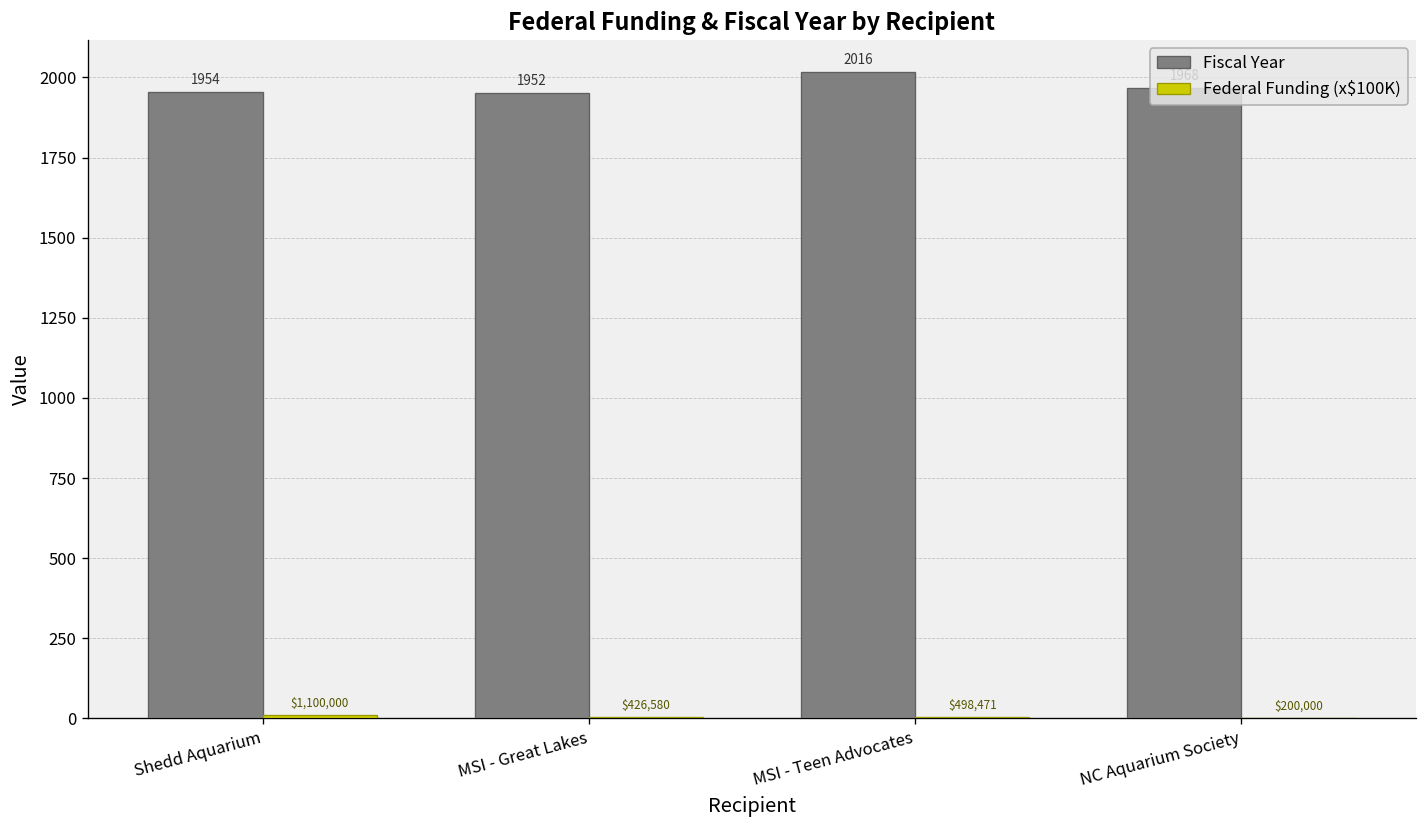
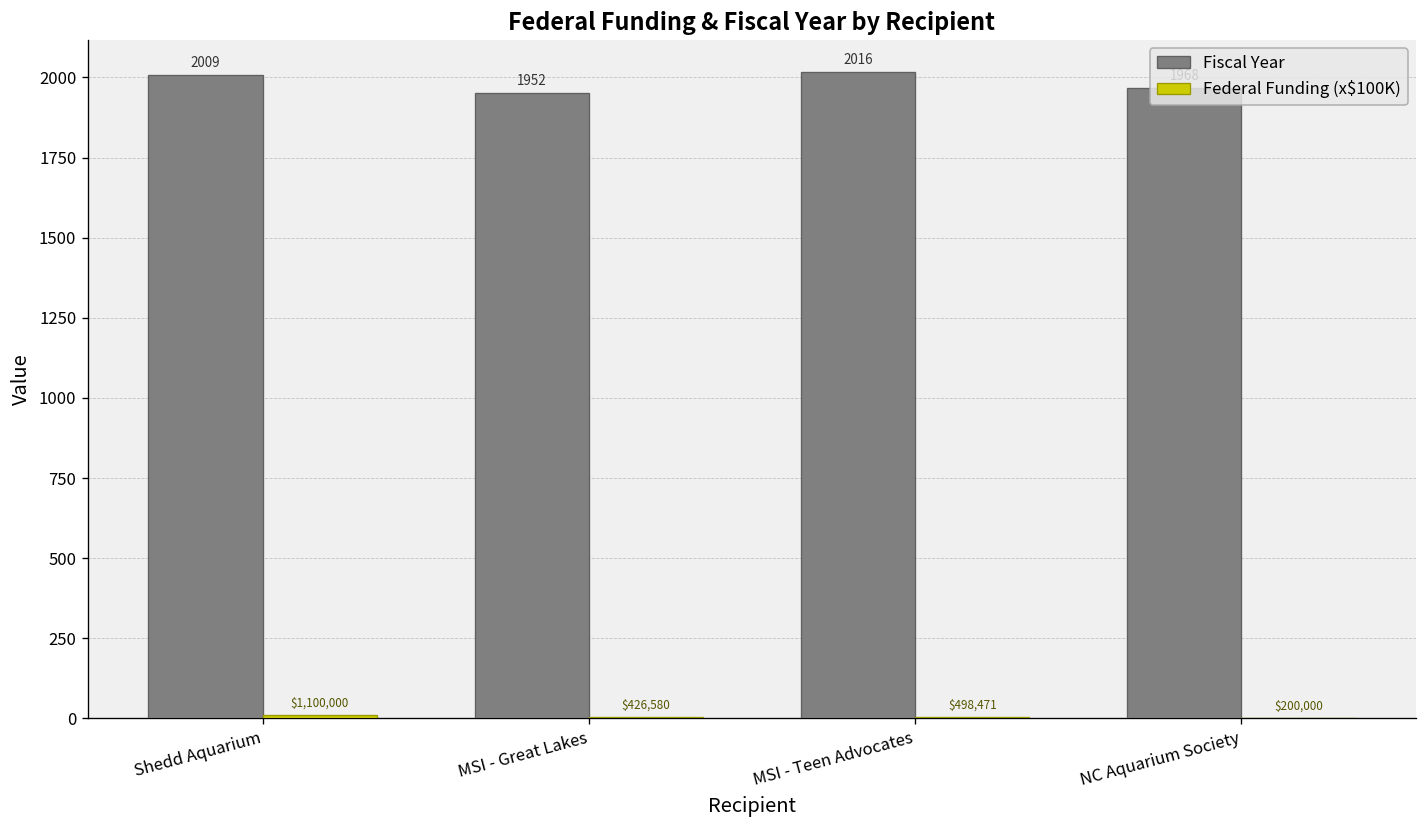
  {
    "Fiscal Year": {
-     "Shedd Aquarium": 1954,
+     "Shedd Aquarium": 2009,
      "MSI - Great Lakes": 1952,
      "MSI - Teen Advocates": 2016
    }
  }
